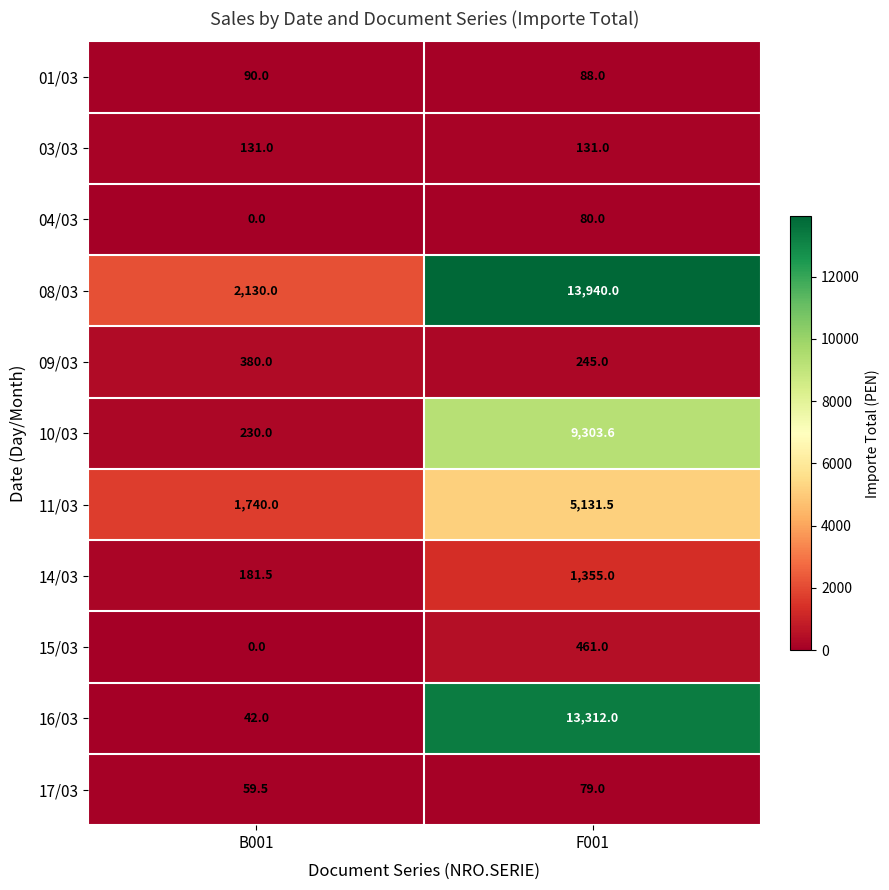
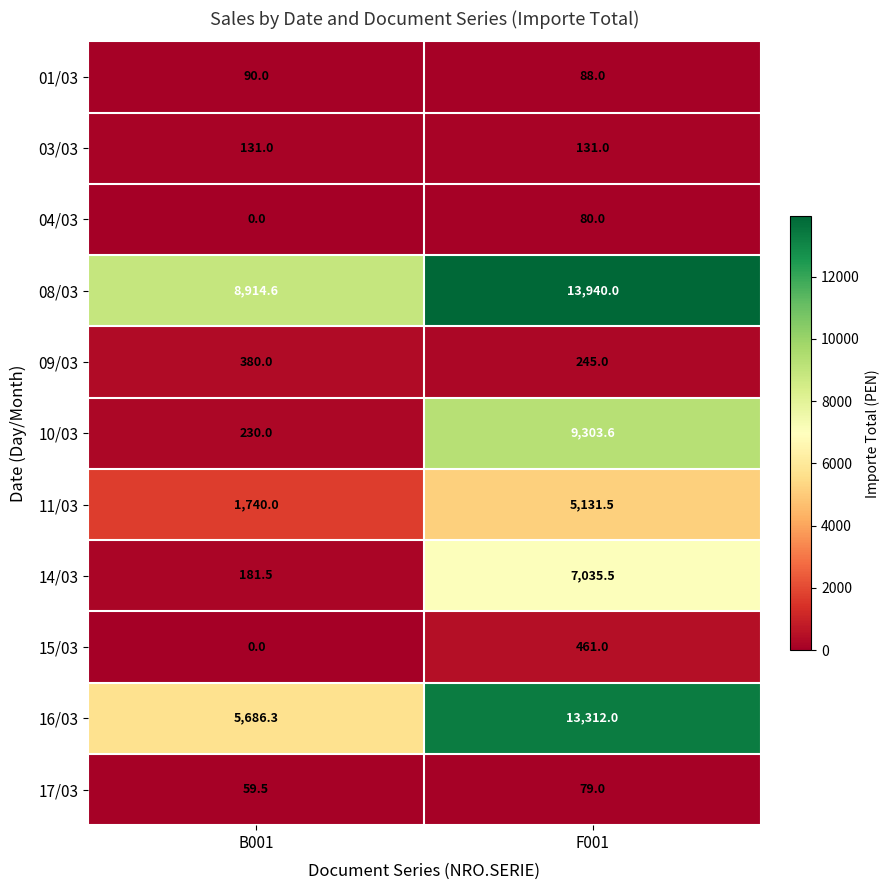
  {
    "01/03": {
      "B001": "90.0",
      "F001": "88.0"
    },
    "03/03": {
      "B001": "131.0",
      "F001": "131.0"
    },
    "04/03": {
      "B001": "0.0",
      "F001": "80.0"
    },
    "08/03": {
-     "B001": "2,130.0",
+     "B001": "8,914.6",
      "F001": "13,940.0"
    },
    "09/03": {
      "B001": "380.0",
      "F001": "245.0"
    },
    "10/03": {
      "B001": "230.0",
      "F001": "9,303.6"
    },
    "11/03": {
      "B001": "1,740.0",
      "F001": "5,131.5"
    },
    "14/03": {
      "B001": "181.5",
-     "F001": "1,355.0"
+     "F001": "7,035.5"
    },
    "15/03": {
      "B001": "0.0",
      "F001": "461.0"
    },
    "16/03": {
-     "B001": "42.0",
+     "B001": "5,686.3",
      "F001": "13,312.0"
    },
    "17/03": {
      "B001": "59.5",
      "F001": "79.0"
    }
  }
